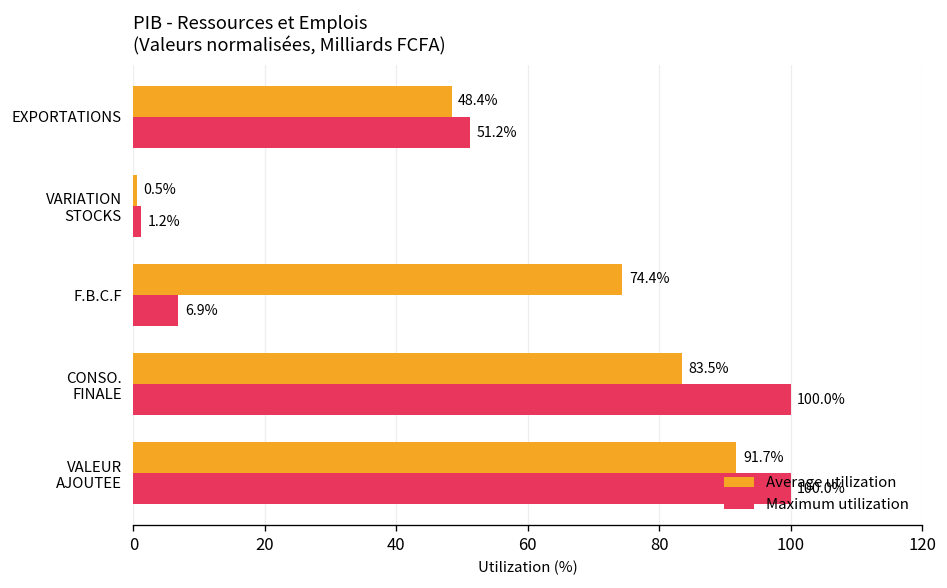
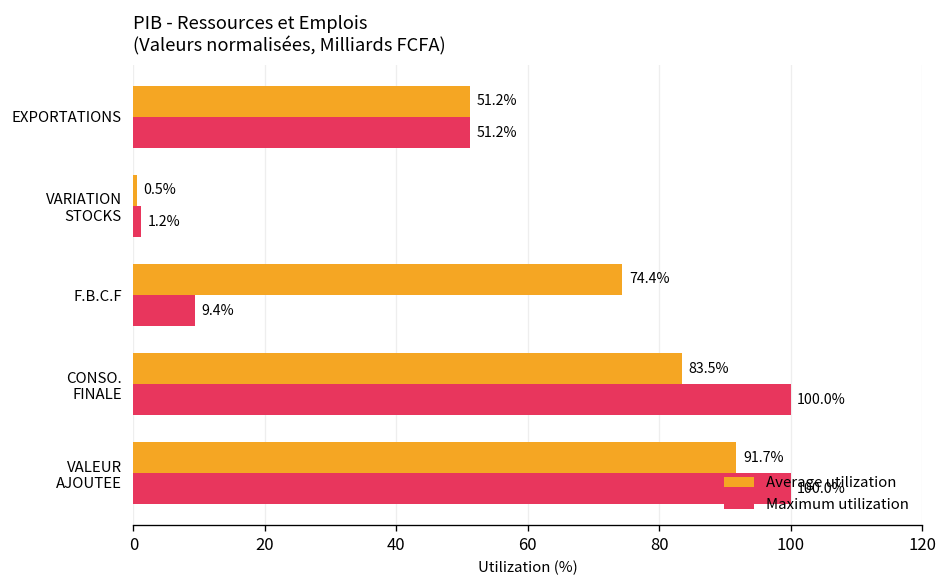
  {
    "Average utilization": {
-     "EXPORTATIONS": "48.4%",
+     "EXPORTATIONS": "51.2%",
      "VARIATION STOCKS": "0.5%",
      "F.B.C.F": "74.4%",
      "CONSO. FINALE": "83.5%",
      "VALEUR AJOUTEE": "91.7%"
    },
    "Maximum utilization": {
      "EXPORTATIONS": "51.2%",
      "VARIATION STOCKS": "1.2%",
-     "F.B.C.F": "6.9%",
+     "F.B.C.F": "9.4%",
      "CONSO. FINALE": "100.0%",
      "VALEUR AJOUTEE": "100.0%"
    }
  }
